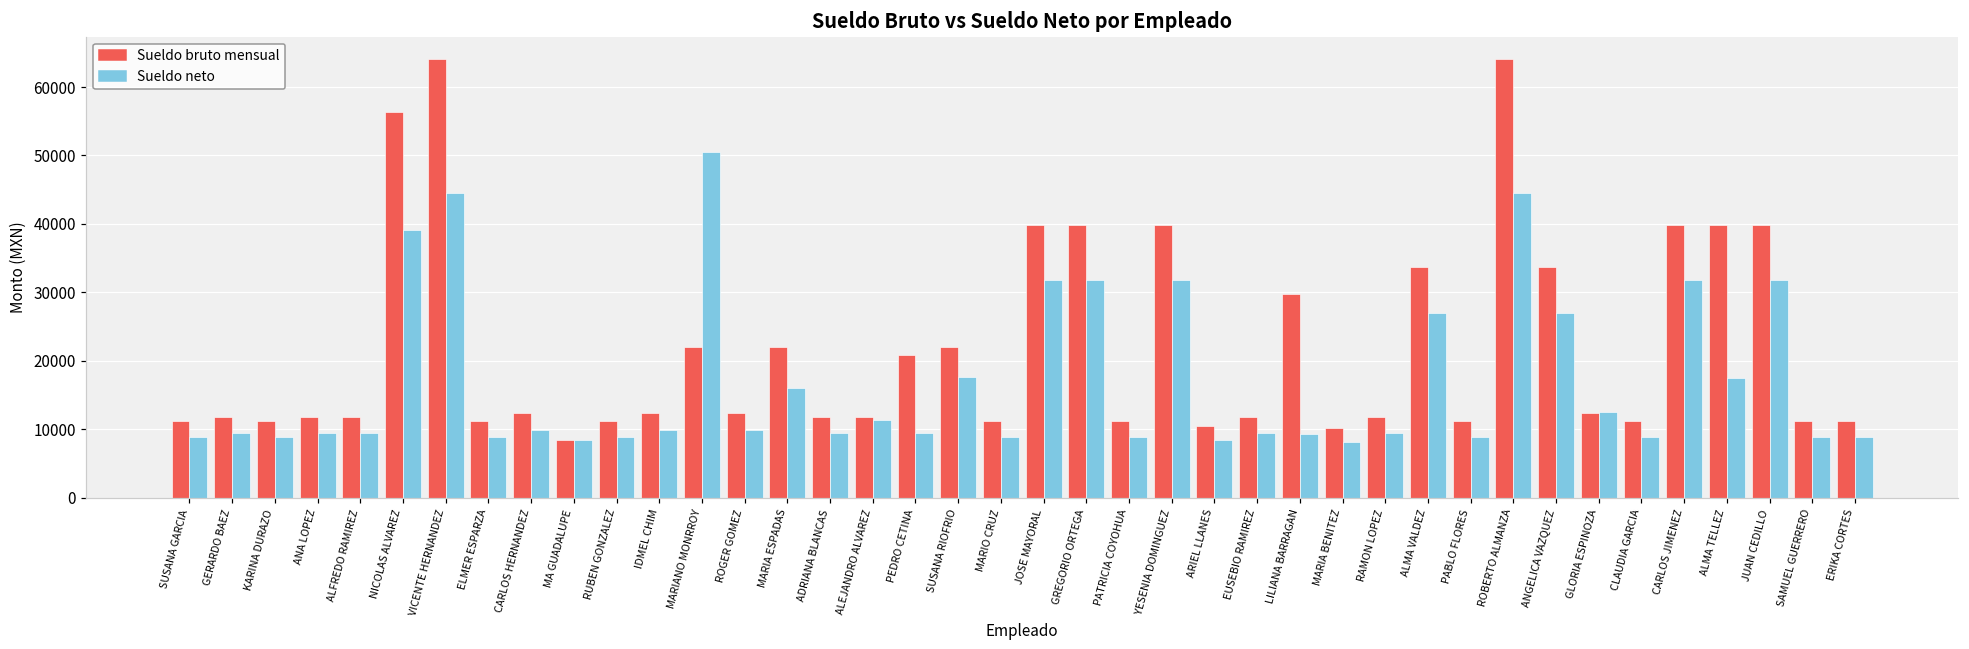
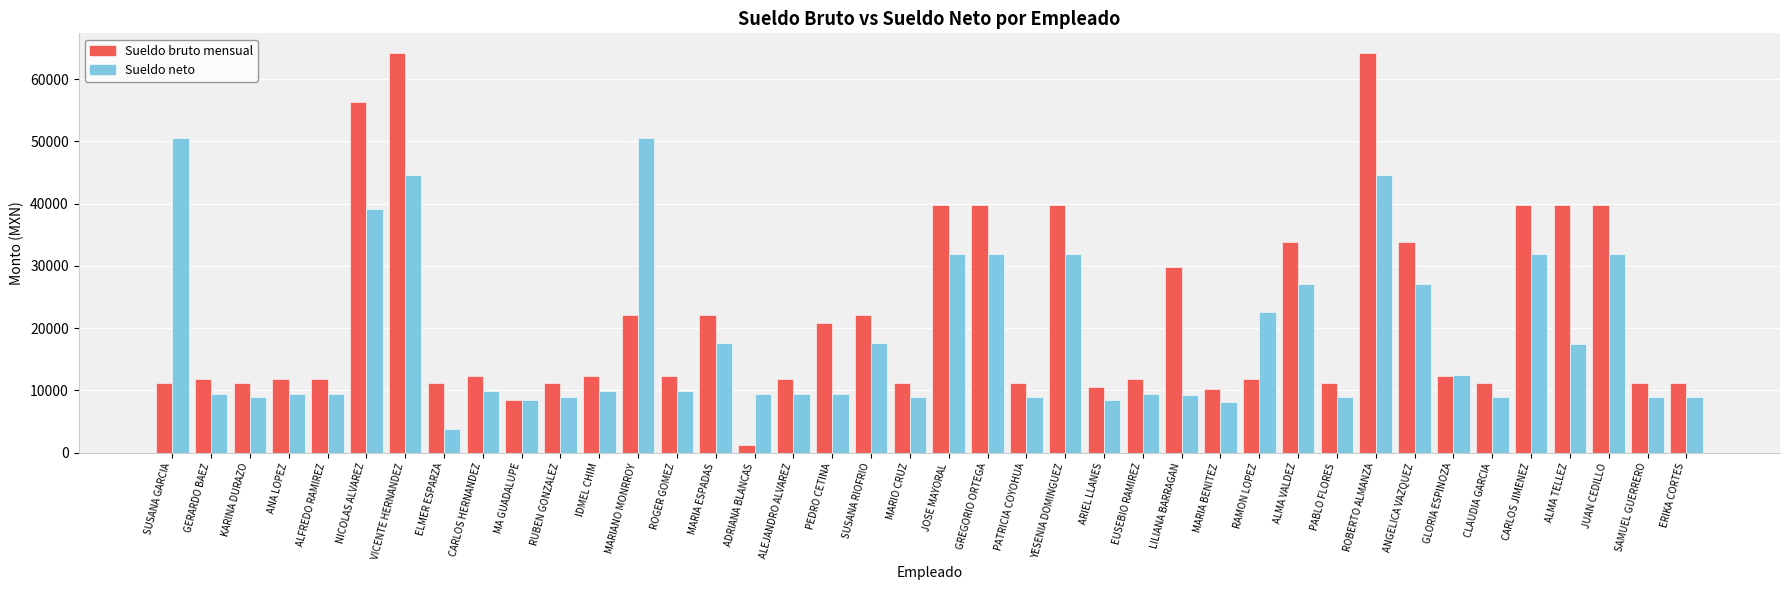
  {
    "Sueldo bruto mensual": {
      "SUSANA GARCIA": 11000,
      "GERARDO BAEZ": 12000,
      "KARINA DURAZO": 11000,
      "ANA LOPEZ": 12000,
      "ALFREDO RAMIREZ": 12000,
      "NICOLAS ALVAREZ": 56000,
      "VICENTE HERNANDEZ": 64000,
      "ELMER ESPARZA": 11000,
      "CARLOS HERNANDEZ": 12000,
      "MA GUADALUPE": 8000,
      "RUBEN GONZALEZ": 11000,
      "IDMEL CHIM": 12000,
      "MARIANO MONRROY": 22000,
      "ROGER GOMEZ": 12000,
      "MARIA ESPADAS": 22000,
-     "ADRIANA BLANCAS": 12000,
+     "ADRIANA BLANCAS": 1000,
      "ALEJANDRO ALVAREZ": 12000,
      "PEDRO CETINA": 21000,
      "SUSANA RIOFRIO": 22000,
      "MARIO CRUZ": 11000,
      "JOSE MAYORAL": 40000,
      "GREGORIO ORTEGA": 40000,
      "PATRICIA COYOHUA": 11000,
      "YESENIA DOMINGUEZ": 40000,
      "ARIEL LLANES": 10000,
      "EUSEBIO RAMIREZ": 12000,
      "LILIANA BARRAGAN": 30000,
      "MARIA BENITEZ": 10000,
      "RAMON LOPEZ": 12000,
      "ALMA VALDEZ": 34000,
      "PABLO FLORES": 11000,
      "ROBERTO ALMANZA": 64000,
      "ANGELICA VAZQUEZ": 34000,
      "GLORIA ESPINOZA": 12000,
      "CLAUDIA GARCIA": 11000,
      "CARLOS JIMENEZ": 40000,
      "ALMA TELLEZ": 40000,
      "JUAN CEDILLO": 40000,
      "SAMUEL GUERRERO": 11000,
      "ERIKA CORTES": 11000
    },
    "Sueldo neto": {
-     "SUSANA GARCIA": 9000,
+     "SUSANA GARCIA": 51000,
      "GERARDO BAEZ": 9000,
      "KARINA DURAZO": 9000,
      "ANA LOPEZ": 9000,
      "ALFREDO RAMIREZ": 9000,
      "NICOLAS ALVAREZ": 39000,
      "VICENTE HERNANDEZ": 45000,
-     "ELMER ESPARZA": 9000,
+     "ELMER ESPARZA": 4000,
      "CARLOS HERNANDEZ": 10000,
      "MA GUADALUPE": 8000,
      "RUBEN GONZALEZ": 9000,
      "IDMEL CHIM": 10000,
      "MARIANO MONRROY": 51000,
      "ROGER GOMEZ": 10000,
-     "MARIA ESPADAS": 16000,
+     "MARIA ESPADAS": 18000,
      "ADRIANA BLANCAS": 9000,
-     "ALEJANDRO ALVAREZ": 11000,
+     "ALEJANDRO ALVAREZ": 9000,
      "PEDRO CETINA": 9000,
      "SUSANA RIOFRIO": 18000,
      "MARIO CRUZ": 9000,
      "JOSE MAYORAL": 32000,
      "GREGORIO ORTEGA": 32000,
      "PATRICIA COYOHUA": 9000,
      "YESENIA DOMINGUEZ": 32000,
      "ARIEL LLANES": 8000,
      "EUSEBIO RAMIREZ": 9000,
      "LILIANA BARRAGAN": 9000,
      "MARIA BENITEZ": 8000,
-     "RAMON LOPEZ": 9000,
+     "RAMON LOPEZ": 23000,
      "ALMA VALDEZ": 27000,
      "PABLO FLORES": 9000,
      "ROBERTO ALMANZA": 45000,
      "ANGELICA VAZQUEZ": 27000,
      "GLORIA ESPINOZA": 12000,
      "CLAUDIA GARCIA": 9000,
      "CARLOS JIMENEZ": 32000,
      "ALMA TELLEZ": 17000,
      "JUAN CEDILLO": 32000,
      "SAMUEL GUERRERO": 9000,
      "ERIKA CORTES": 9000
    }
  }
